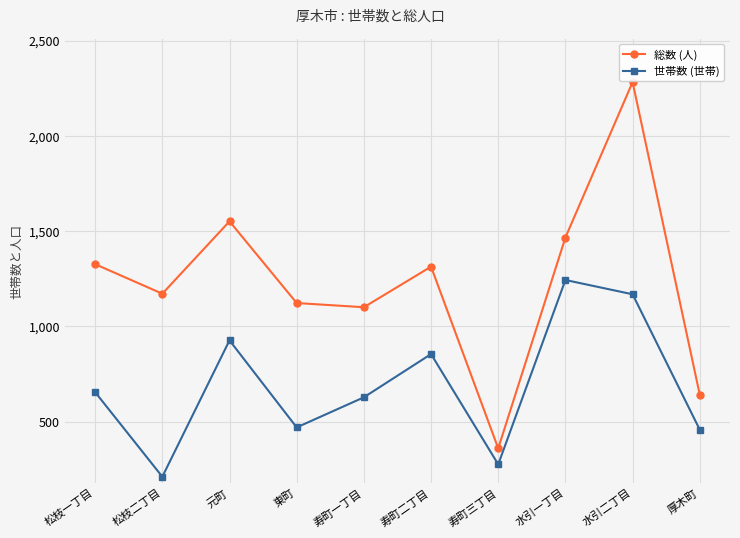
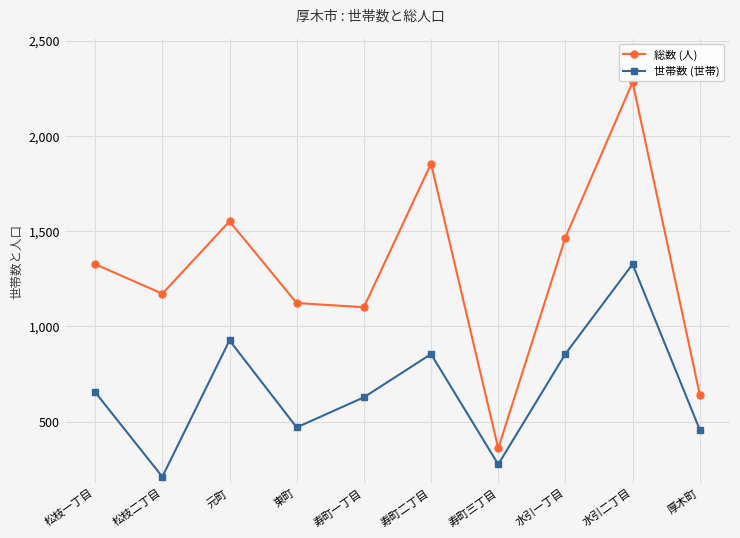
  {
    "総数 (人)": {
      "松枝一丁目": "1,330",
      "松枝二丁目": "1,170",
      "元町": "1,550",
      "東町": "1,120",
      "寿町一丁目": "1,100",
-     "寿町二丁目": "1,310",
+     "寿町二丁目": "1,850",
      "寿町三丁目": "360",
      "水引一丁目": "1,470",
      "水引二丁目": "2,280",
      "厚木町": "640"
    },
    "世帯数 (世帯)": {
      "松枝一丁目": "650",
      "松枝二丁目": "210",
      "元町": "930",
      "東町": "470",
      "寿町一丁目": "630",
      "寿町二丁目": "850",
      "寿町三丁目": "280",
-     "水引一丁目": "1,240",
-     "水引二丁目": "1,170",
+     "水引一丁目": "860",
+     "水引二丁目": "1,330",
      "厚木町": "460"
    }
  }
